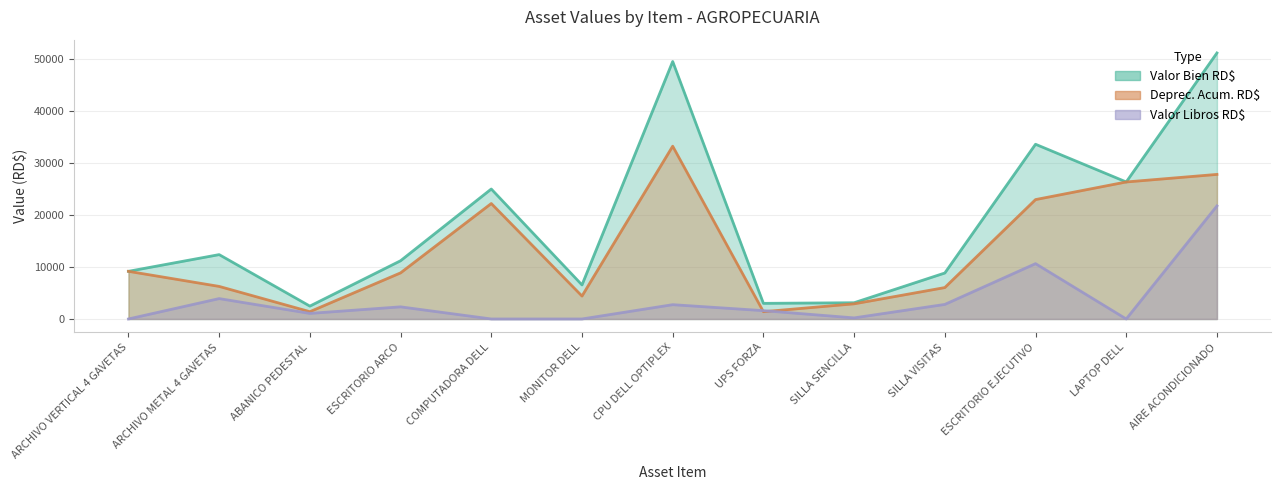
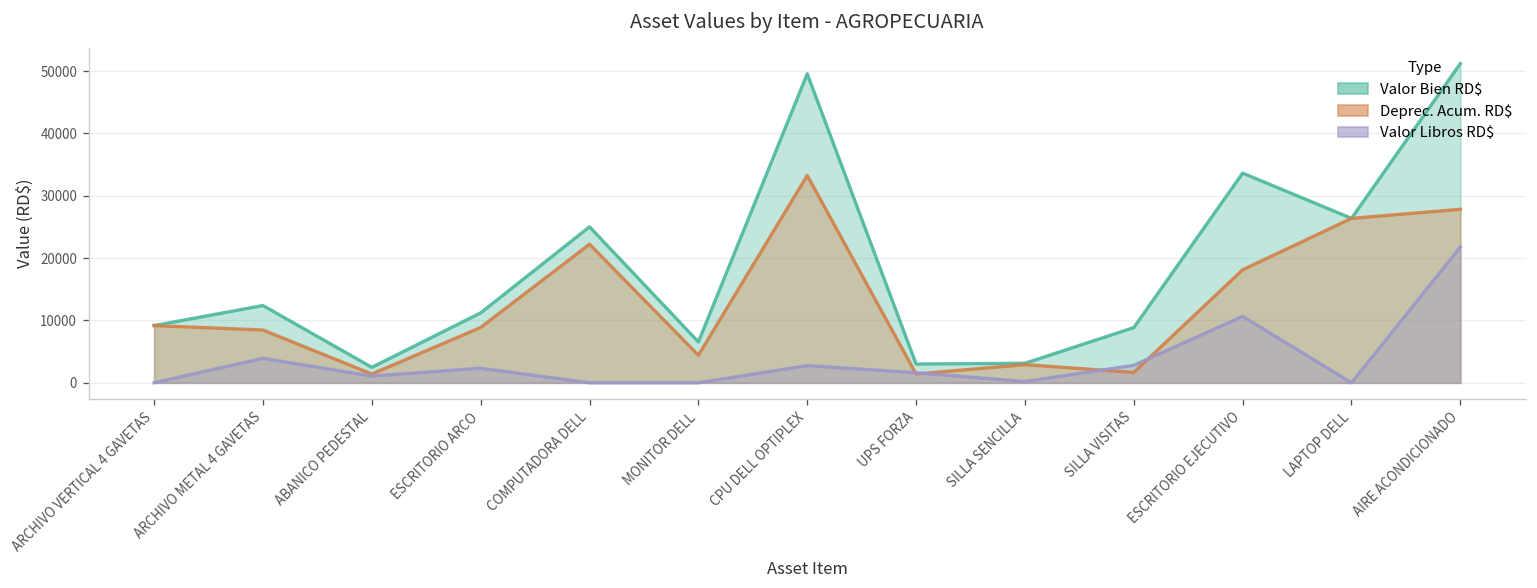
  {
    "Deprec. Acum. RD$": {
-     "ARCHIVO METAL 4 GAVETAS": 6000,
+     "ARCHIVO METAL 4 GAVETAS": 8000,
      "ESCRITORIO ARCO": 9000,
      "COMPUTADORA DELL": 22000,
      "MONITOR DELL": 4000,
      "CPU DELL OPTIPLEX": 33000,
-     "SILLA VISITAS": 6000,
-     "ESCRITORIO EJECUTIVO": 23000,
+     "SILLA VISITAS": 2000,
+     "ESCRITORIO EJECUTIVO": 18000,
      "AIRE ACONDICIONADO": 28000
    }
  }
